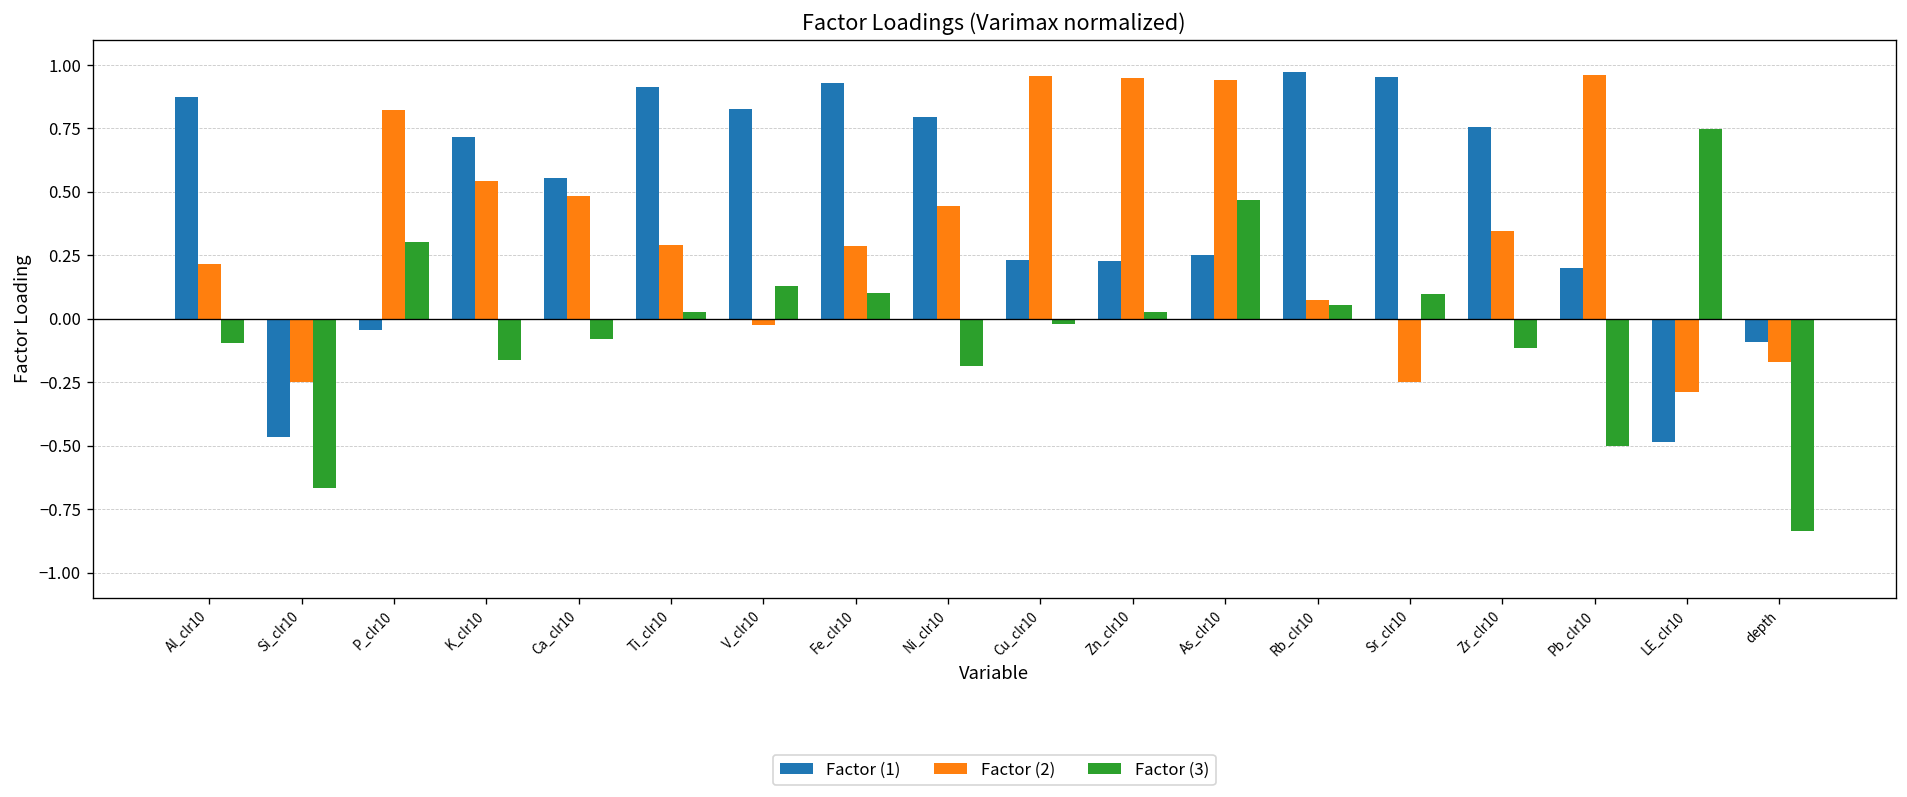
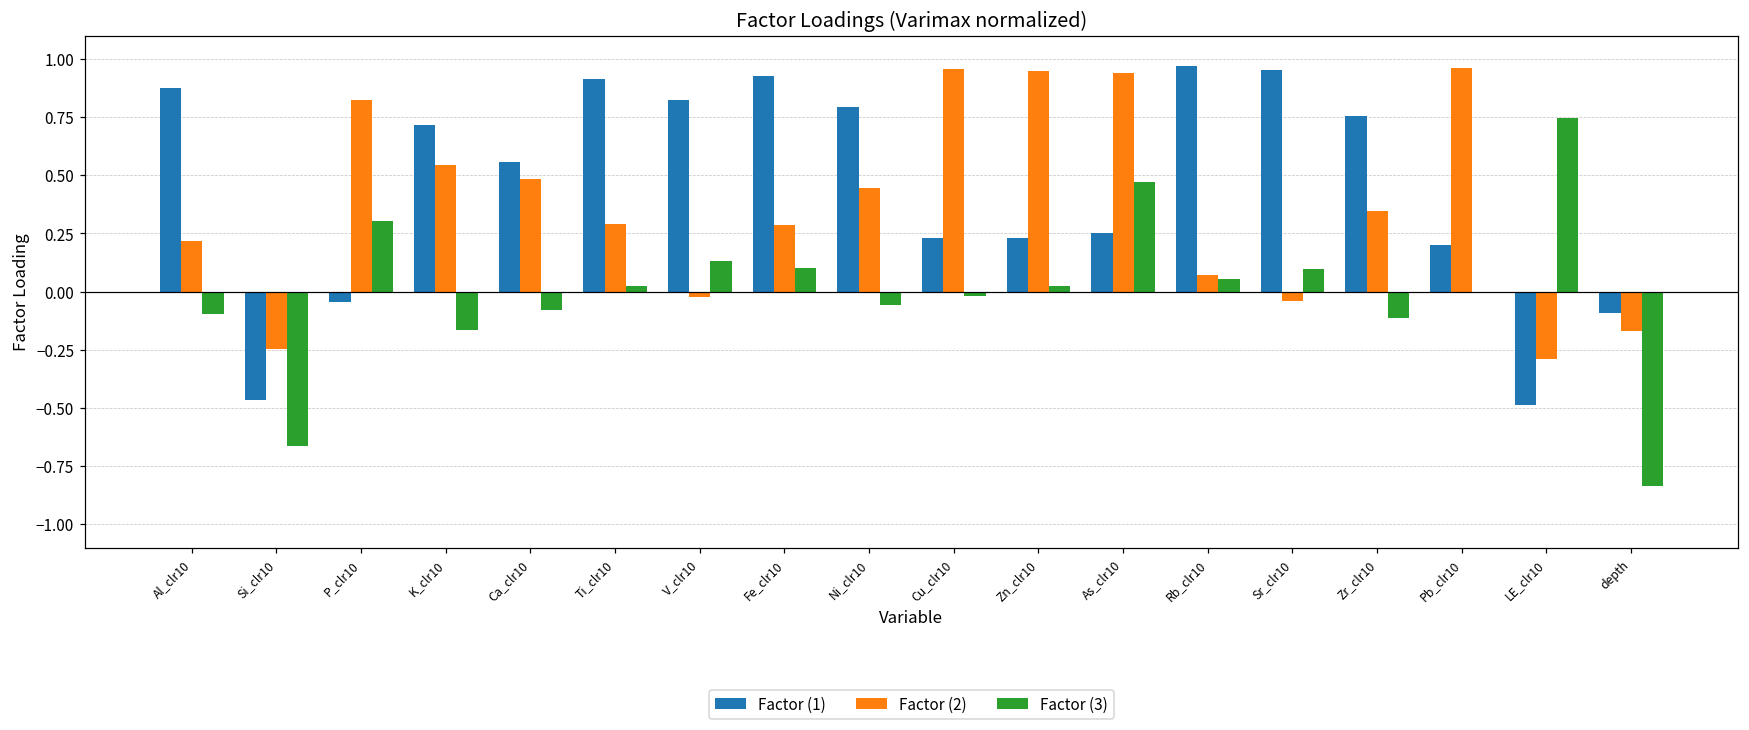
  {
    "Factor (1)": {
      "Al_clr10": 0.87,
      "Si_clr10": -0.47,
      "P_clr10": -0.04,
      "K_clr10": 0.72,
      "Ca_clr10": 0.56,
      "Ti_clr10": 0.91,
      "V_clr10": 0.82,
      "Fe_clr10": 0.93,
      "Ni_clr10": 0.79,
      "Cu_clr10": 0.23,
      "Zn_clr10": 0.23,
      "As_clr10": 0.25,
      "Rb_clr10": 0.97,
      "Sr_clr10": 0.95,
      "Zr_clr10": 0.75,
      "Pb_clr10": 0.20,
      "LE_clr10": -0.49,
      "depth": -0.09
    },
    "Factor (2)": {
      "Al_clr10": 0.22,
      "Si_clr10": -0.25,
      "P_clr10": 0.82,
      "K_clr10": 0.54,
      "Ca_clr10": 0.48,
      "Ti_clr10": 0.29,
      "V_clr10": -0.02,
      "Fe_clr10": 0.29,
      "Ni_clr10": 0.44,
      "Cu_clr10": 0.96,
      "Zn_clr10": 0.95,
      "As_clr10": 0.94,
      "Rb_clr10": 0.07,
-     "Sr_clr10": -0.25,
+     "Sr_clr10": -0.04,
      "Zr_clr10": 0.35,
      "Pb_clr10": 0.96,
      "LE_clr10": -0.29,
      "depth": -0.17
    },
    "Factor (3)": {
      "Al_clr10": -0.10,
      "Si_clr10": -0.67,
      "P_clr10": 0.30,
      "K_clr10": -0.16,
      "Ca_clr10": -0.08,
      "Ti_clr10": 0.03,
      "V_clr10": 0.13,
      "Fe_clr10": 0.10,
-     "Ni_clr10": -0.19,
+     "Ni_clr10": -0.06,
      "Cu_clr10": -0.02,
      "Zn_clr10": 0.02,
      "As_clr10": 0.47,
      "Rb_clr10": 0.05,
      "Sr_clr10": 0.10,
      "Zr_clr10": -0.12,
-     "Pb_clr10": -0.50,
+     "Pb_clr10": -0.01,
      "LE_clr10": 0.75,
      "depth": -0.84
    }
  }
